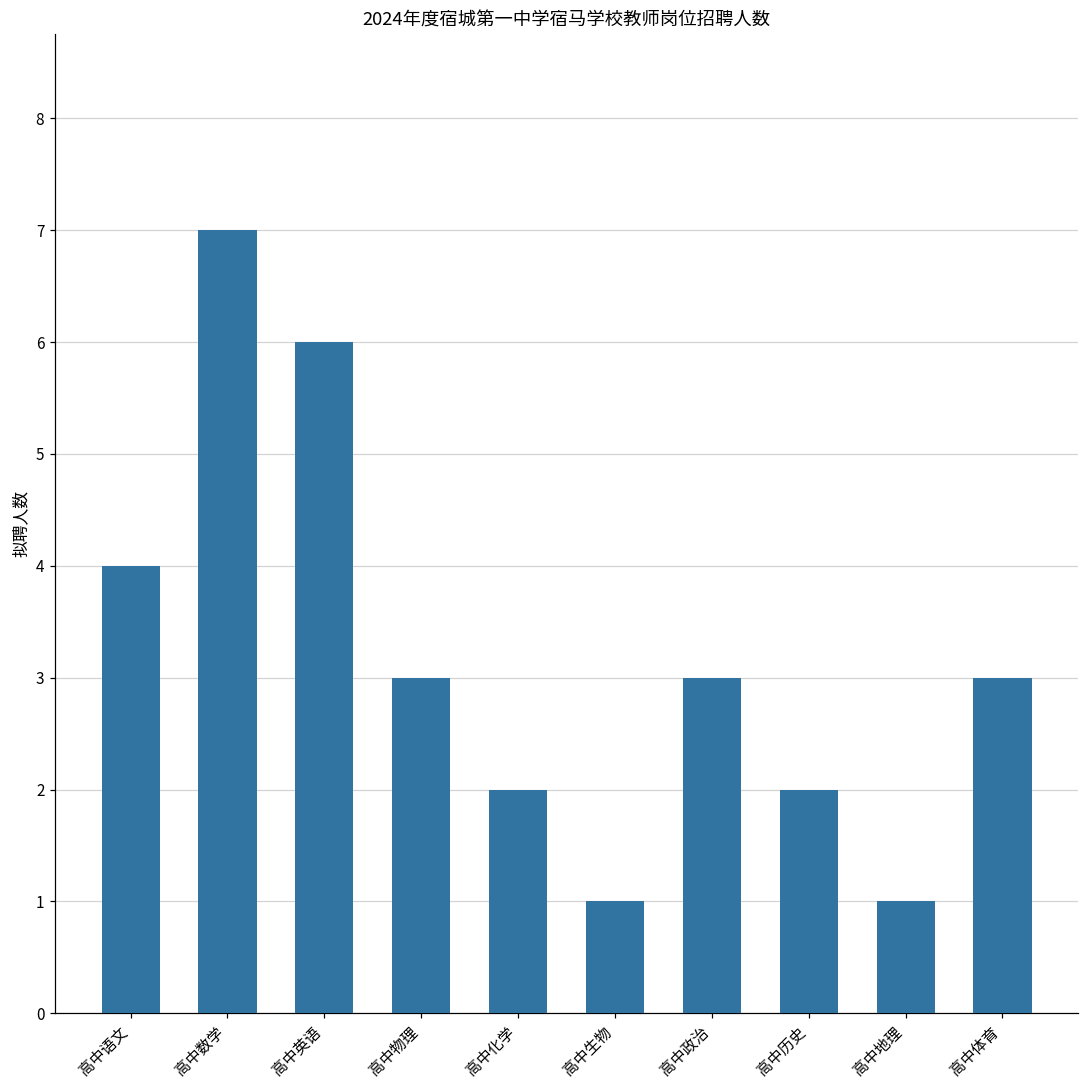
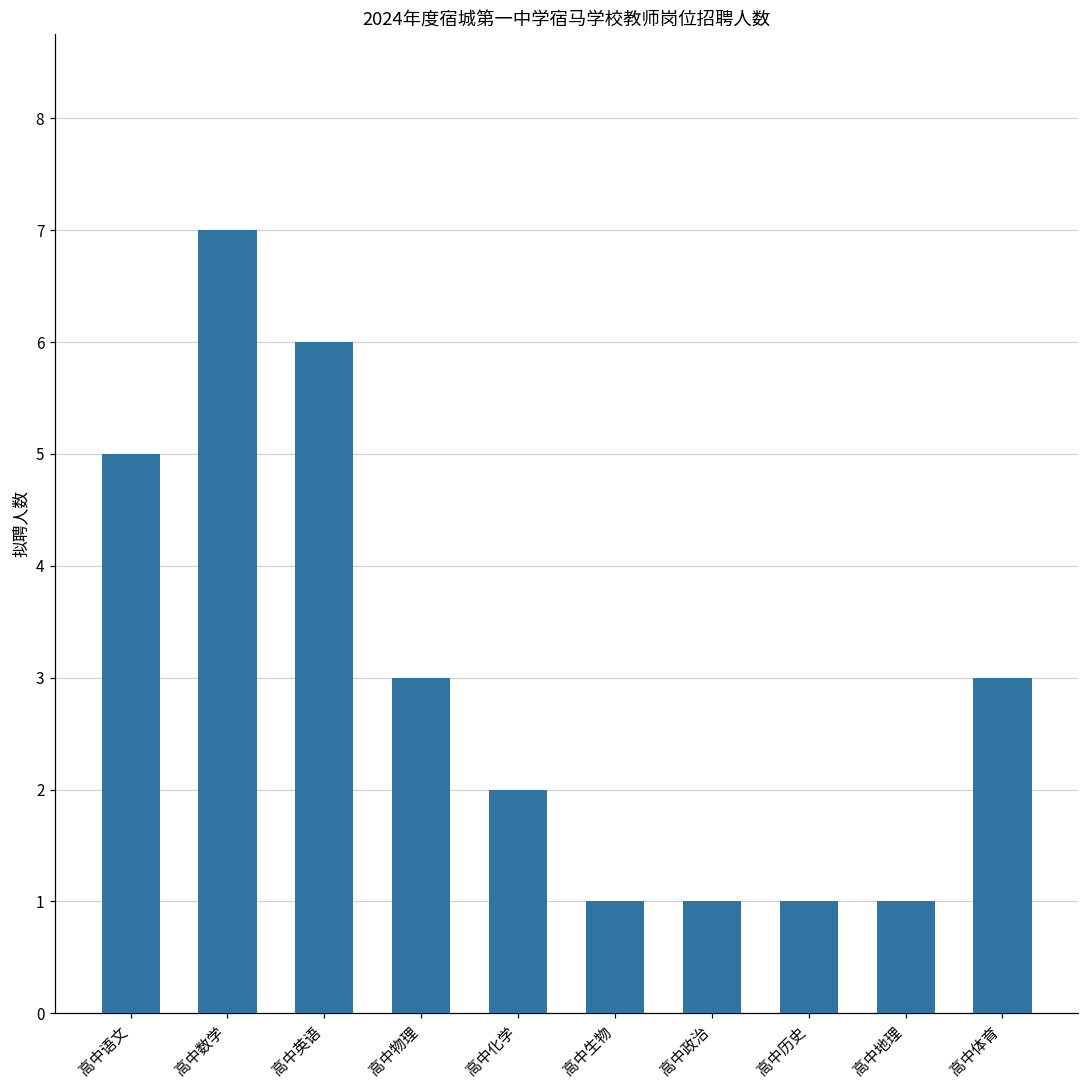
  {
-   "高中语文": 4,
+   "高中语文": 5,
    "高中数学": 7,
    "高中英语": 6,
    "高中物理": 3,
    "高中化学": 2,
    "高中生物": 1,
-   "高中政治": 3,
-   "高中历史": 2,
+   "高中政治": 1,
+   "高中历史": 1,
    "高中地理": 1,
    "高中体育": 3
  }
